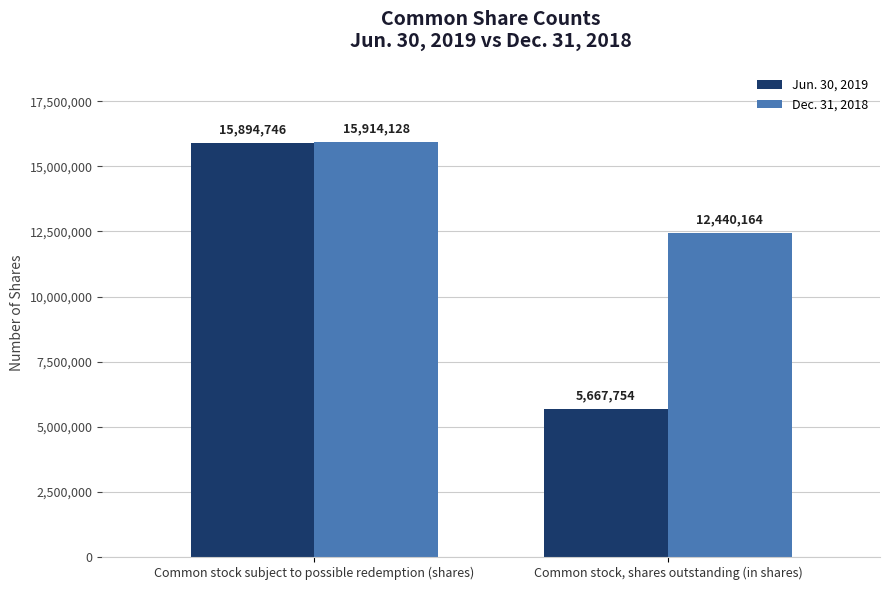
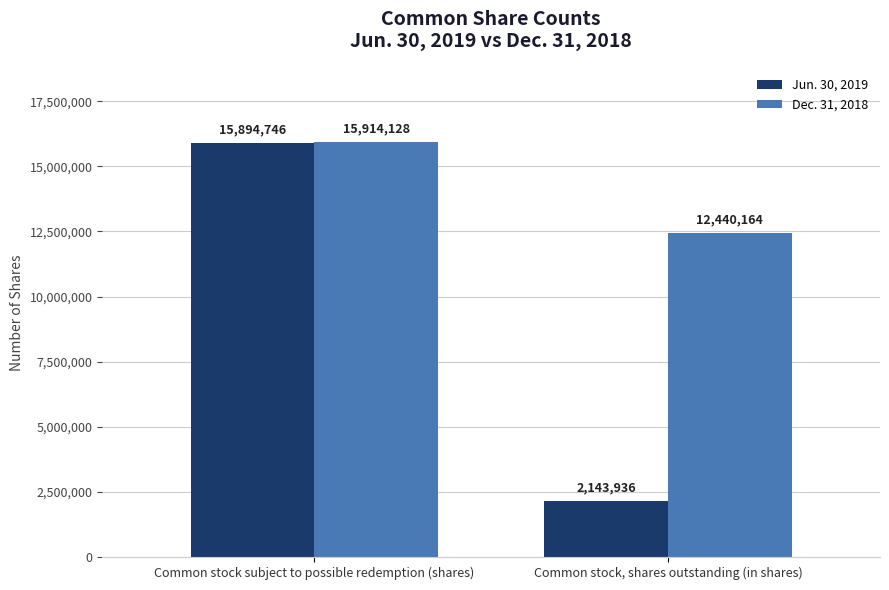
  {
    "Jun. 30, 2019": {
      "Common stock subject to possible redemption (shares)": "15,894,746",
-     "Common stock, shares outstanding (in shares)": "5,667,754"
+     "Common stock, shares outstanding (in shares)": "2,143,936"
    },
    "Dec. 31, 2018": {
      "Common stock subject to possible redemption (shares)": "15,914,128",
      "Common stock, shares outstanding (in shares)": "12,440,164"
    }
  }
